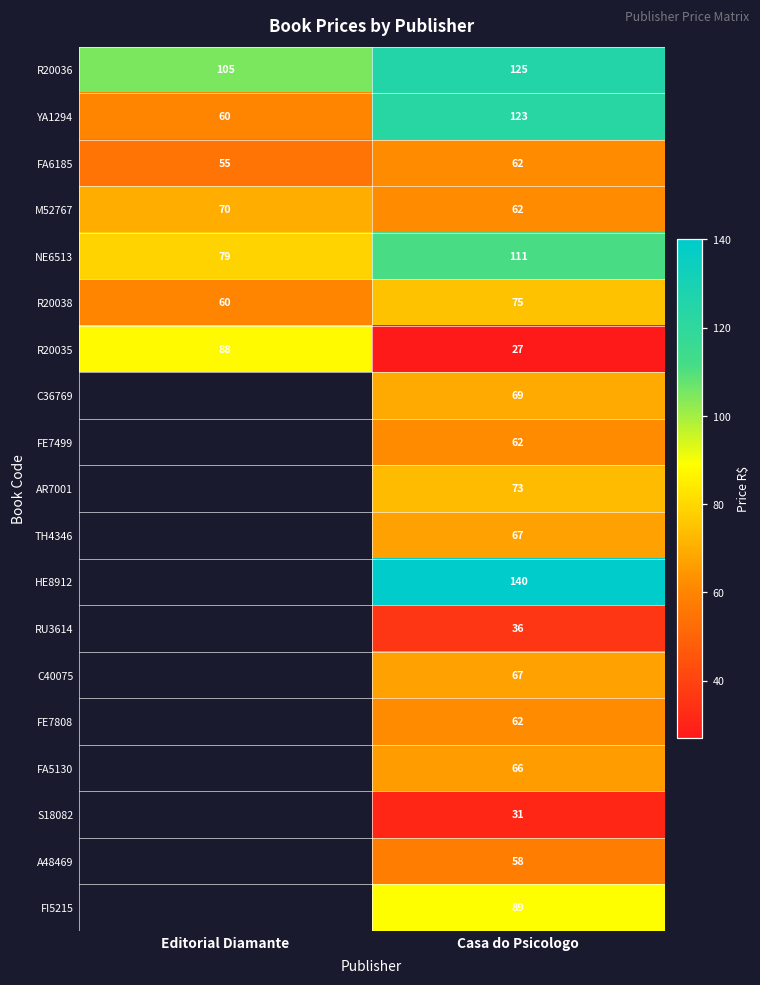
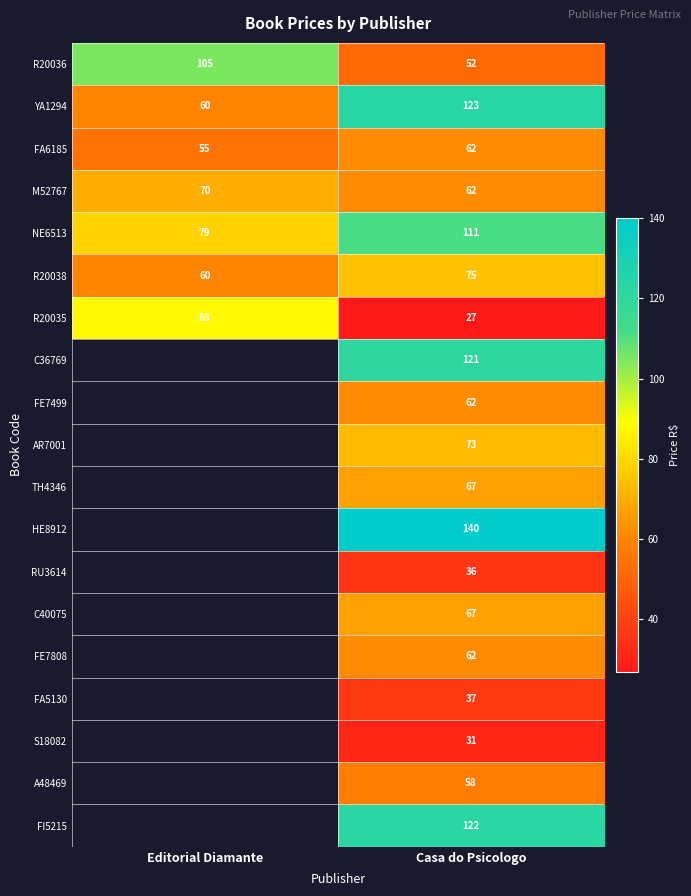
  {
    "R20036": {
      "Editorial Diamante": 105,
-     "Casa do Psicologo": 125
+     "Casa do Psicologo": 52
    },
    "YA1294": {
      "Editorial Diamante": 60,
      "Casa do Psicologo": 123
    },
    "FA6185": {
      "Editorial Diamante": 55,
      "Casa do Psicologo": 62
    },
    "M52767": {
      "Editorial Diamante": 70,
      "Casa do Psicologo": 62
    },
    "NE6513": {
      "Editorial Diamante": 79,
      "Casa do Psicologo": 111
    },
    "R20038": {
      "Editorial Diamante": 60,
      "Casa do Psicologo": 75
    },
    "R20035": {
      "Editorial Diamante": 88,
      "Casa do Psicologo": 27
    },
    "C36769": {
-     "Casa do Psicologo": 69
+     "Casa do Psicologo": 121
    },
    "FE7499": {
      "Casa do Psicologo": 62
    },
    "AR7001": {
      "Casa do Psicologo": 73
    },
    "TH4346": {
      "Casa do Psicologo": 67
    },
    "HE8912": {
      "Casa do Psicologo": 140
    },
    "RU3614": {
      "Casa do Psicologo": 36
    },
    "C40075": {
      "Casa do Psicologo": 67
    },
    "FE7808": {
      "Casa do Psicologo": 62
    },
    "FA5130": {
-     "Casa do Psicologo": 66
+     "Casa do Psicologo": 37
    },
    "S18082": {
      "Casa do Psicologo": 31
    },
    "A48469": {
      "Casa do Psicologo": 58
    },
    "FI5215": {
-     "Casa do Psicologo": 89
+     "Casa do Psicologo": 122
    }
  }
